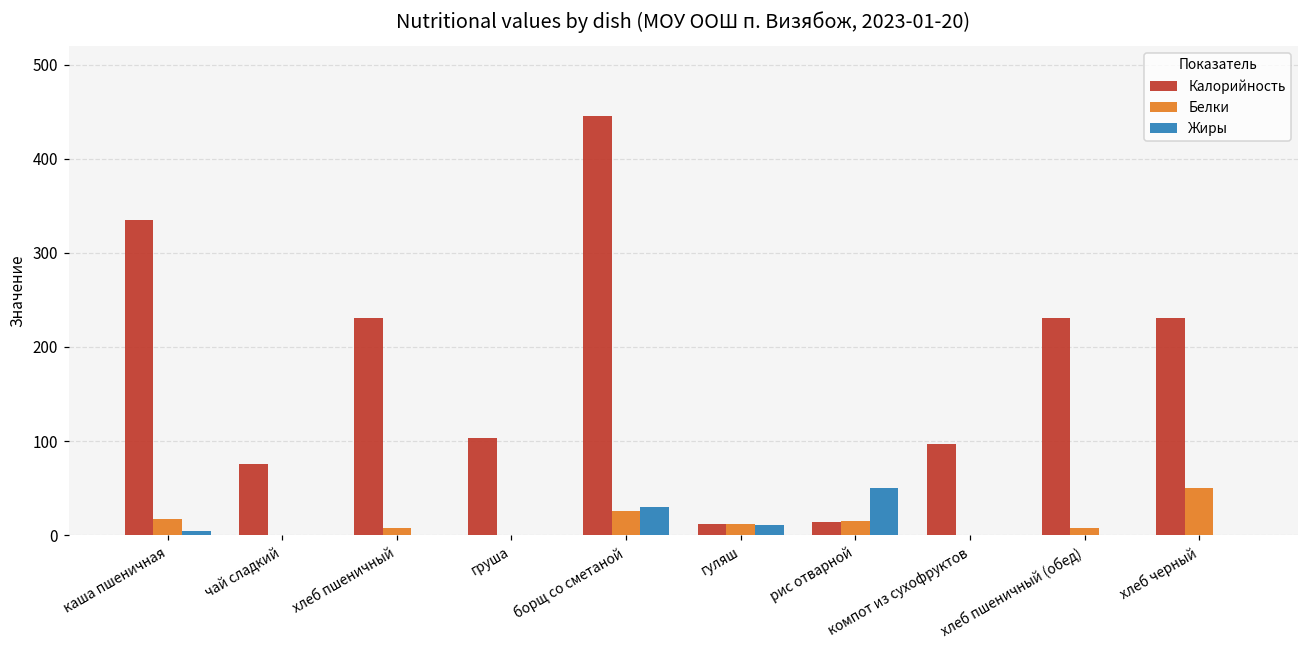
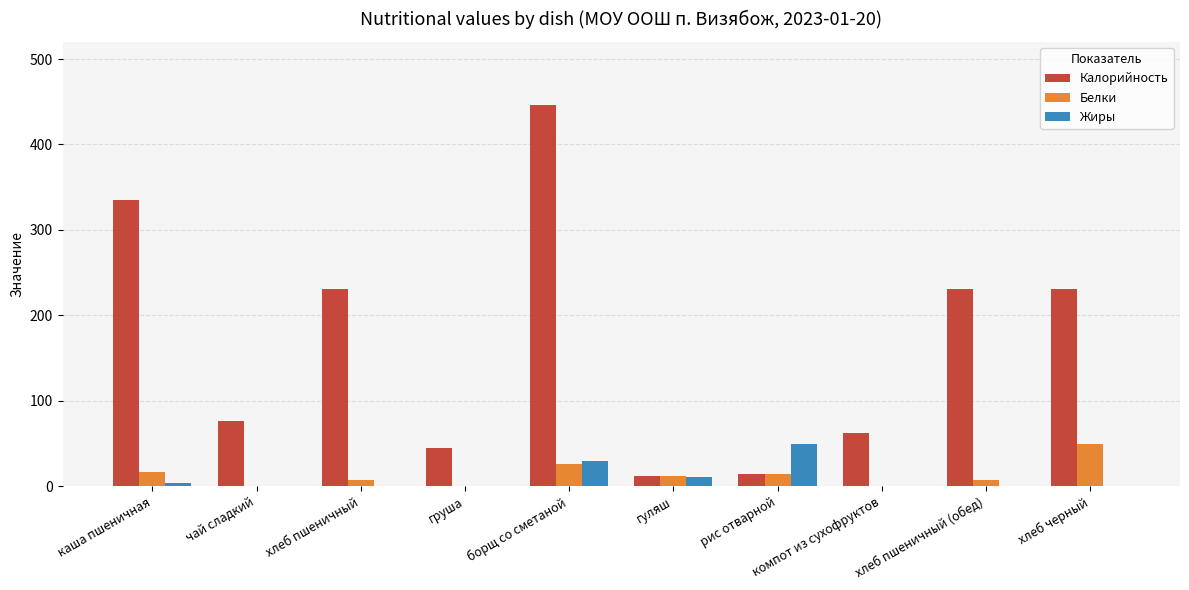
  {
    "Калорийность": {
      "каша пшеничная": 340,
      "чай сладкий": 80,
      "хлеб пшеничный": 230,
-     "груша": 100,
+     "груша": 50,
      "борщ со сметаной": 450,
      "гуляш": 10,
      "рис отварной": 10,
-     "компот из сухофруктов": 100,
+     "компот из сухофруктов": 60,
      "хлеб пшеничный (обед)": 230,
      "хлеб черный": 230
    },
    "Белки": {
      "каша пшеничная": 20,
      "чай сладкий": 0,
      "хлеб пшеничный": 10,
      "борщ со сметаной": 30,
      "гуляш": 10,
      "рис отварной": 20,
      "компот из сухофруктов": 0,
      "хлеб пшеничный (обед)": 10,
      "хлеб черный": 50
    },
    "Жиры": {
      "каша пшеничная": 0,
      "чай сладкий": 0,
      "хлеб пшеничный": 0,
      "груша": 0,
      "борщ со сметаной": 30,
      "гуляш": 10,
      "рис отварной": 50,
      "компот из сухофруктов": 0,
      "хлеб пшеничный (обед)": 0,
      "хлеб черный": 0
    }
  }
